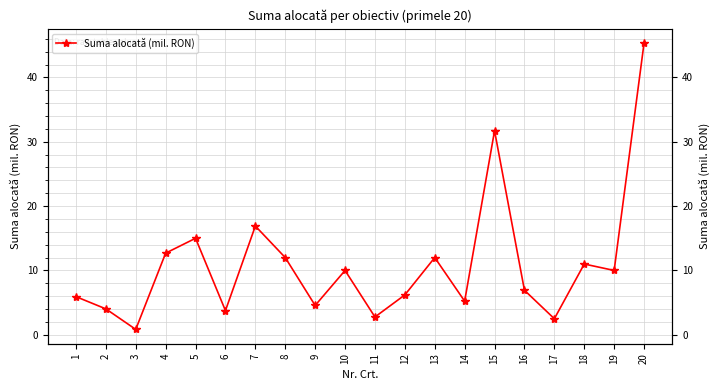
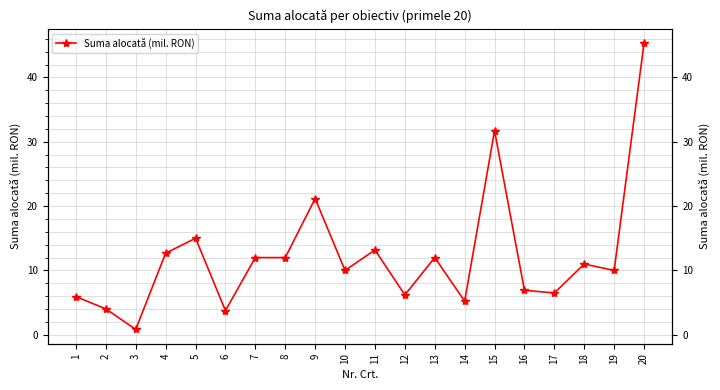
  {
    "1": 6,
    "2": 4,
    "3": 1,
    "4": 13,
    "5": 15,
    "6": 4,
-   "7": 17,
+   "7": 12,
    "8": 12,
-   "9": 5,
+   "9": 21,
    "10": 10,
-   "11": 3,
+   "11": 13,
    "12": 6,
    "13": 12,
    "14": 5,
    "15": 32,
    "16": 7,
-   "17": 3,
+   "17": 7,
    "18": 11,
    "19": 10,
    "20": 45
  }
